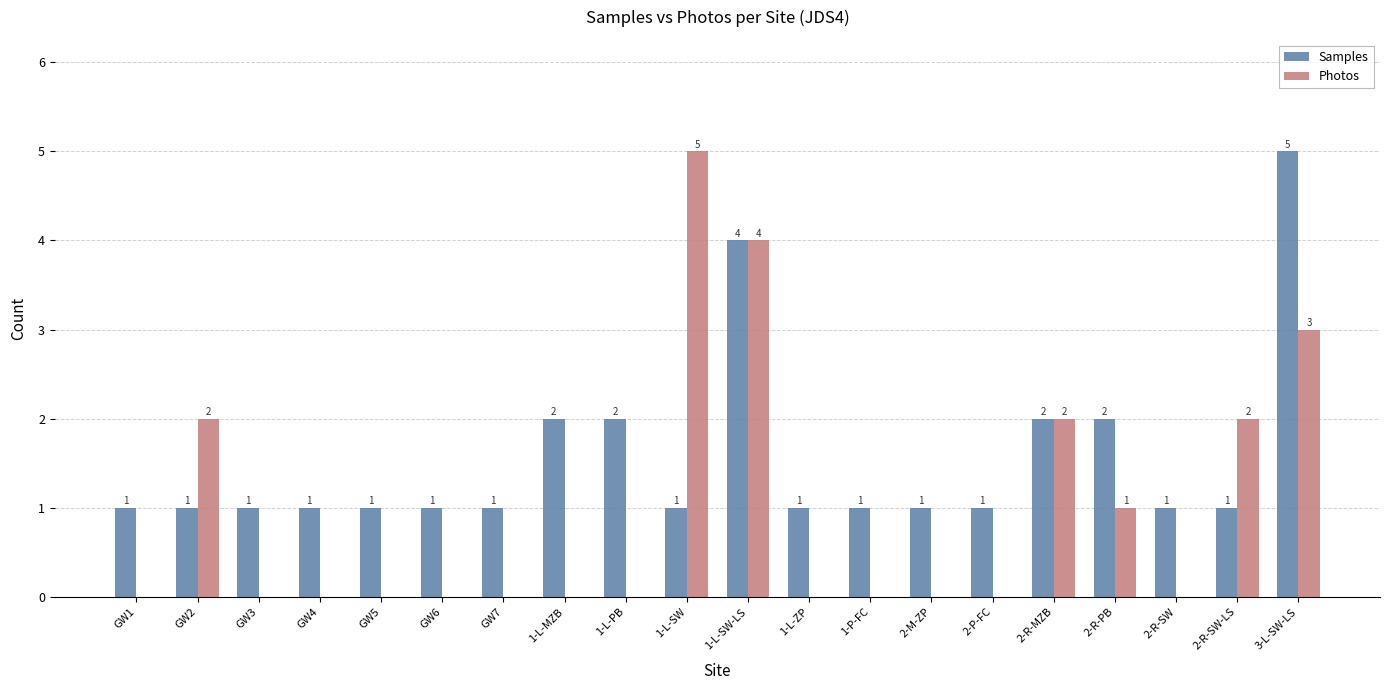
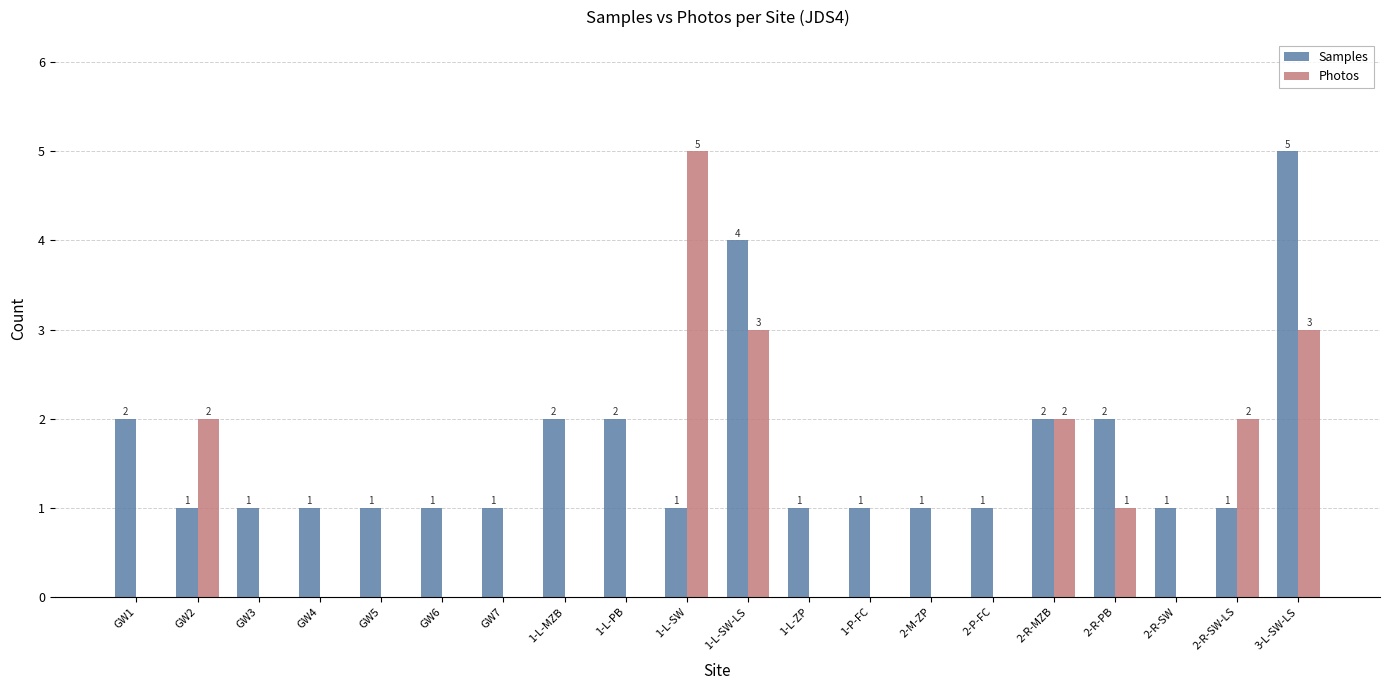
  {
    "Samples": {
-     "GW1": 1,
+     "GW1": 2,
      "GW2": 1,
      "GW3": 1,
      "GW4": 1,
      "GW5": 1,
      "GW6": 1,
      "GW7": 1,
      "1-L-MZB": 2,
      "1-L-PB": 2,
      "1-L-SW": 1,
      "1-L-SW-LS": 4,
      "1-L-ZP": 1,
      "1-P-FC": 1,
      "2-M-ZP": 1,
      "2-P-FC": 1,
      "2-R-MZB": 2,
      "2-R-PB": 2,
      "2-R-SW": 1,
      "2-R-SW-LS": 1,
      "3-L-SW-LS": 5
    },
    "Photos": {
      "GW2": 2,
      "1-L-SW": 5,
-     "1-L-SW-LS": 4,
+     "1-L-SW-LS": 3,
      "2-R-MZB": 2,
      "2-R-PB": 1,
      "2-R-SW-LS": 2,
      "3-L-SW-LS": 3
    }
  }
